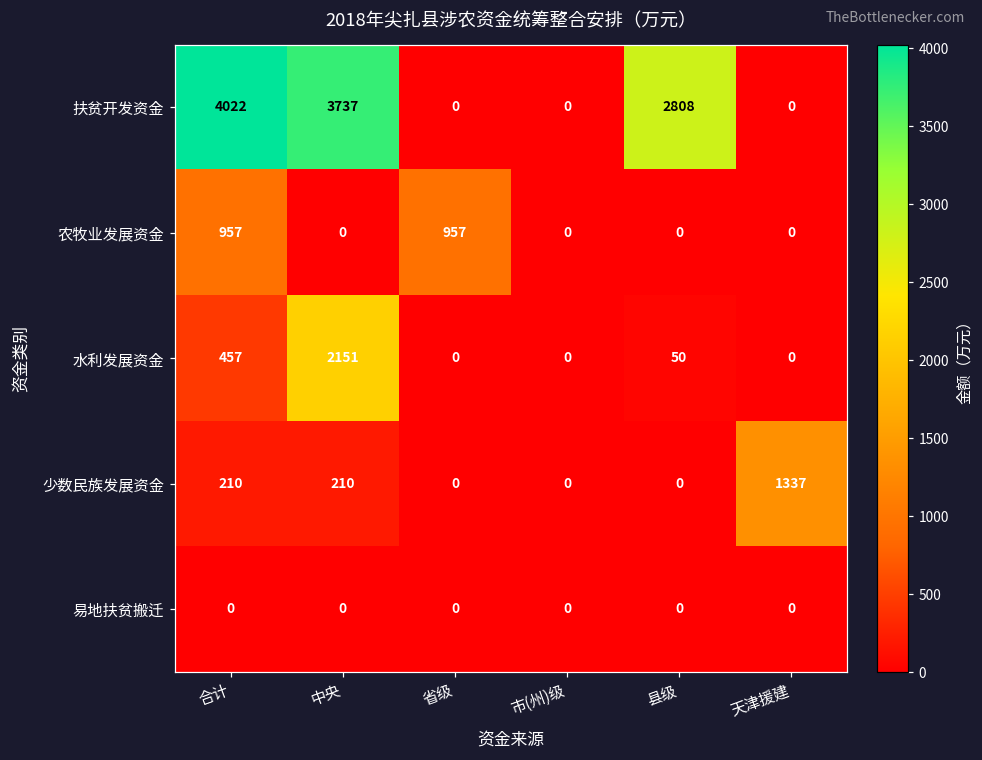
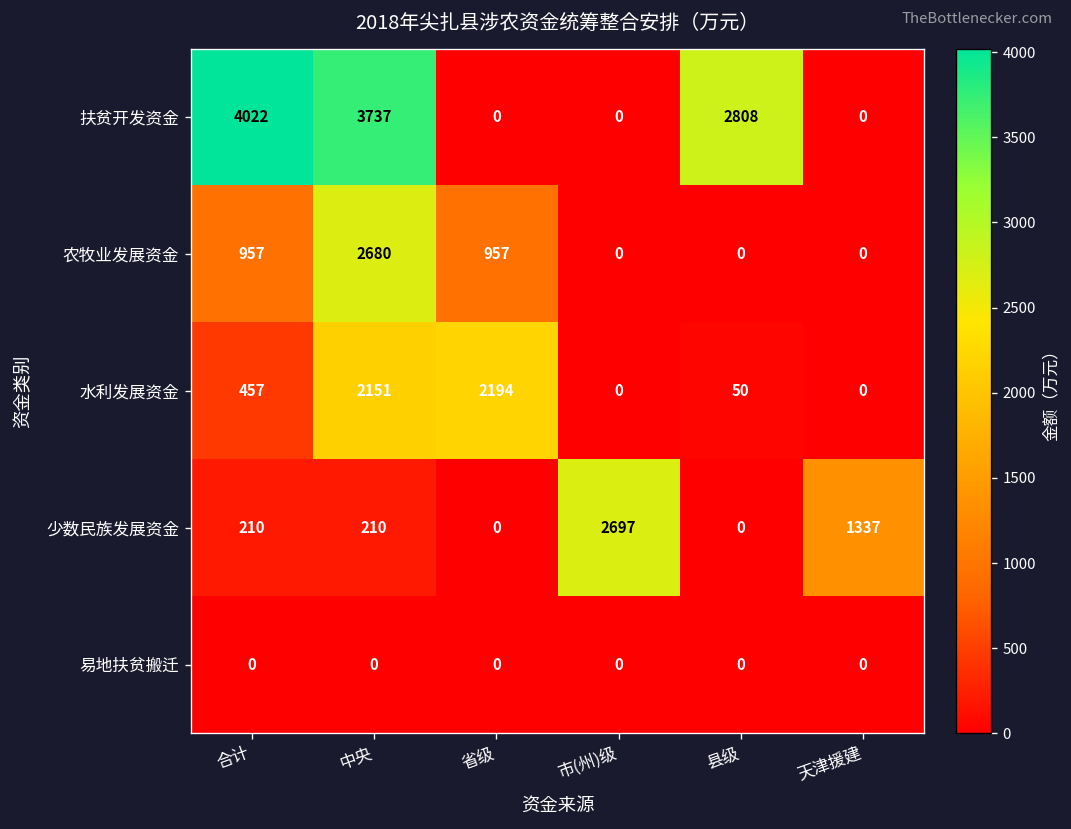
  {
    "扶贫开发资金": {
      "合计": 4022,
      "中央": 3737,
      "省级": 0,
      "市(州)级": 0,
      "县级": 2808,
      "天津援建": 0
    },
    "农牧业发展资金": {
      "合计": 957,
-     "中央": 0,
+     "中央": 2680,
      "省级": 957,
      "市(州)级": 0,
      "县级": 0,
      "天津援建": 0
    },
    "水利发展资金": {
      "合计": 457,
      "中央": 2151,
-     "省级": 0,
+     "省级": 2194,
      "市(州)级": 0,
      "县级": 50,
      "天津援建": 0
    },
    "少数民族发展资金": {
      "合计": 210,
      "中央": 210,
      "省级": 0,
-     "市(州)级": 0,
+     "市(州)级": 2697,
      "县级": 0,
      "天津援建": 1337
    },
    "易地扶贫搬迁": {
      "合计": 0,
      "中央": 0,
      "省级": 0,
      "市(州)级": 0,
      "县级": 0,
      "天津援建": 0
    }
  }
